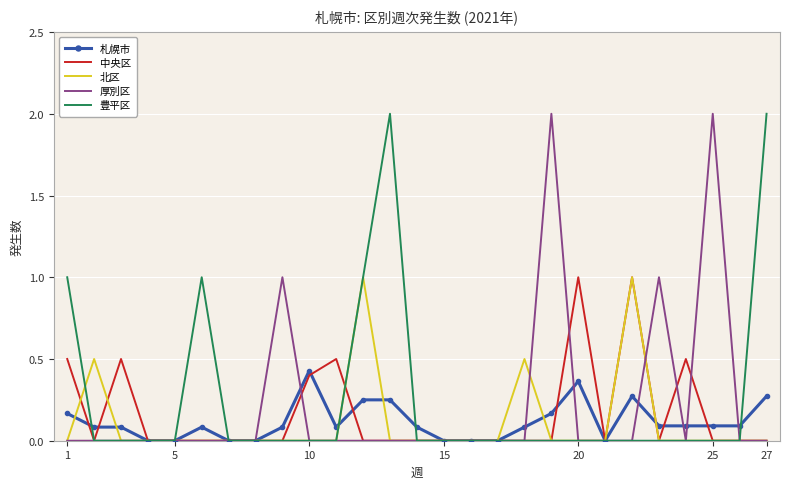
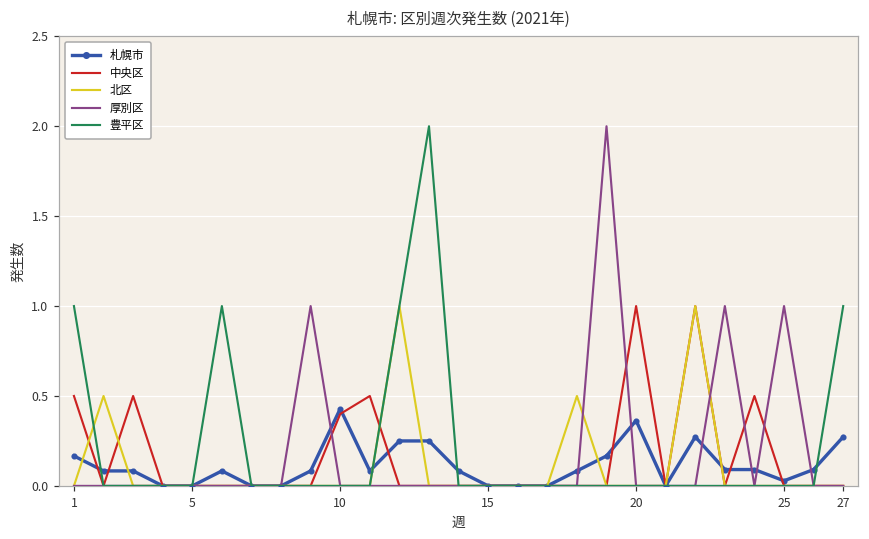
  {
    "札幌市": {
      "1": 0.17,
      "10": 0.43,
      "20": 0.36,
-     "25": 0.09,
+     "25": 0.03,
      "27": 0.27
    },
    "中央区": {
      "1": 0.50,
      "10": 0.40,
      "20": 1.00
    },
    "厚別区": {
-     "25": 2
+     "25": 1
    },
    "豊平区": {
      "1": 1,
-     "27": 2
+     "27": 1
    }
  }
